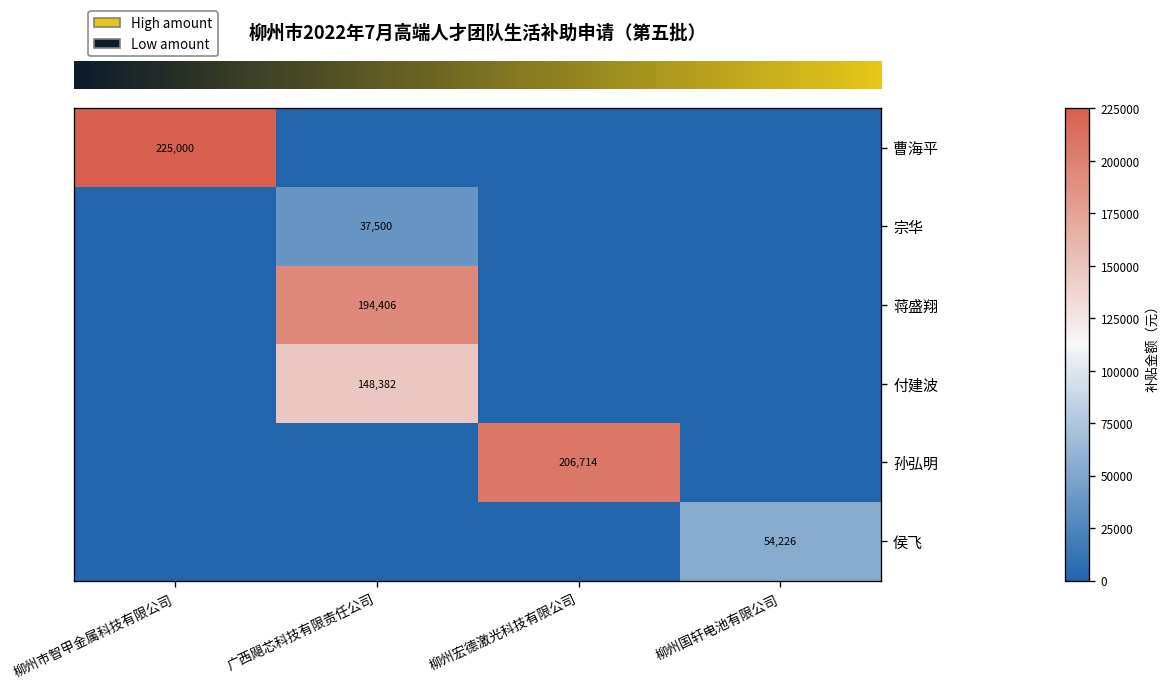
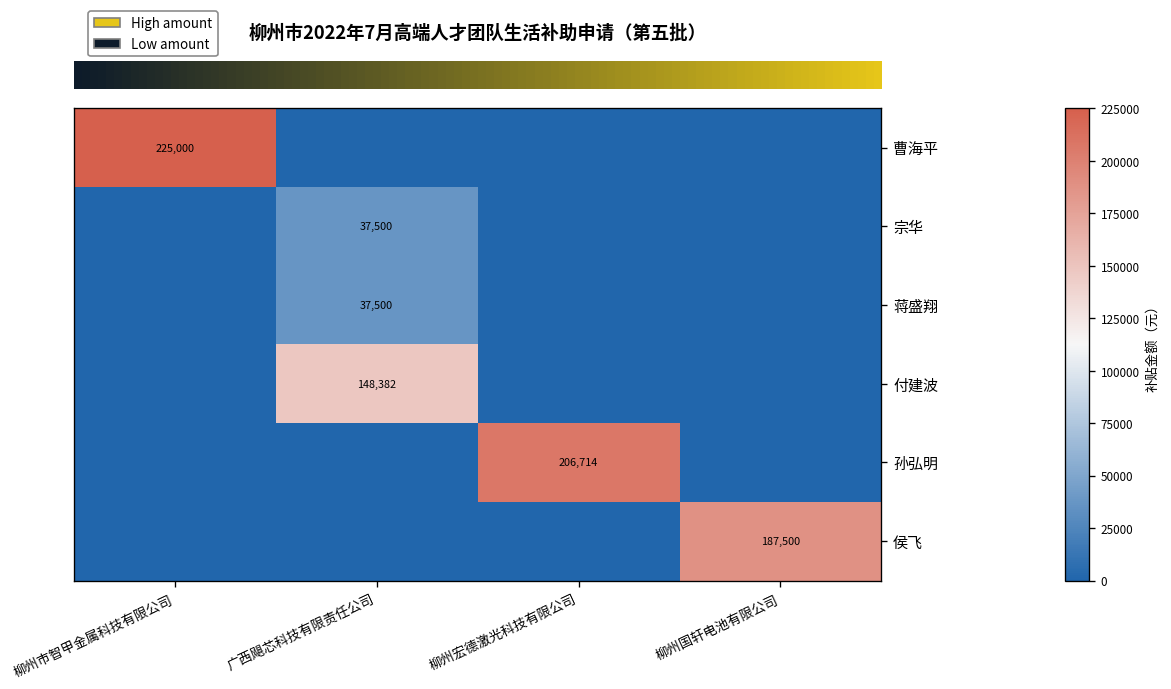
  {
    "曹海平": {
      "柳州市智甲金属科技有限公司": "225,000"
    },
    "宗华": {
      "广西飓芯科技有限责任公司": "37,500"
    },
    "蒋盛翔": {
-     "广西飓芯科技有限责任公司": "194,406"
+     "广西飓芯科技有限责任公司": "37,500"
    },
    "付建波": {
      "广西飓芯科技有限责任公司": "148,382"
    },
    "孙弘明": {
      "柳州宏德激光科技有限公司": "206,714"
    },
    "侯飞": {
-     "柳州国轩电池有限公司": "54,226"
+     "柳州国轩电池有限公司": "187,500"
    }
  }
